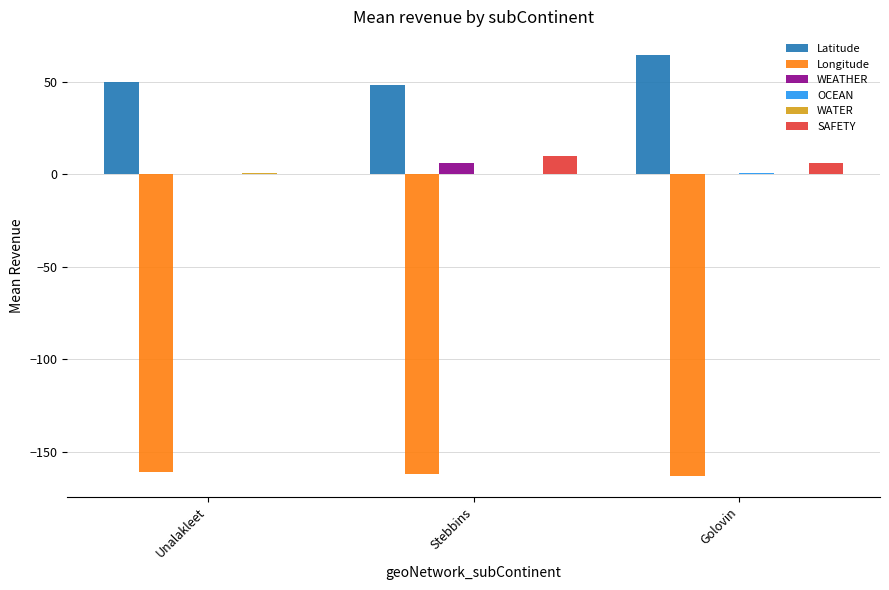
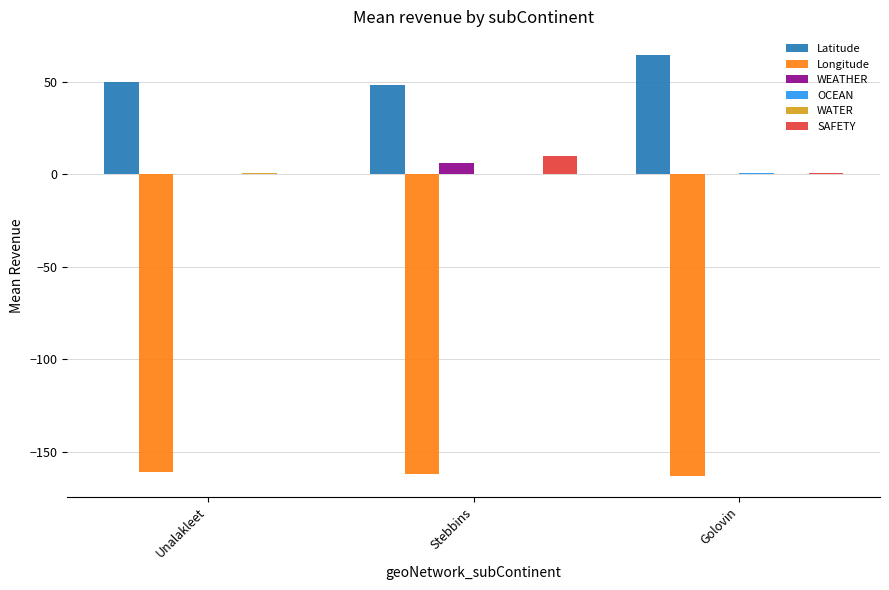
  {
    "Latitude": {
      "Unalakleet": 50,
      "Stebbins": 48,
      "Golovin": 65
    },
    "WEATHER": {
      "Unalakleet": 0,
      "Stebbins": 6,
      "Golovin": 0
    },
    "OCEAN": {
      "Unalakleet": 0,
      "Stebbins": 0
    },
    "SAFETY": {
      "Unalakleet": 0,
      "Stebbins": 10,
-     "Golovin": 6
+     "Golovin": 1
    }
  }
